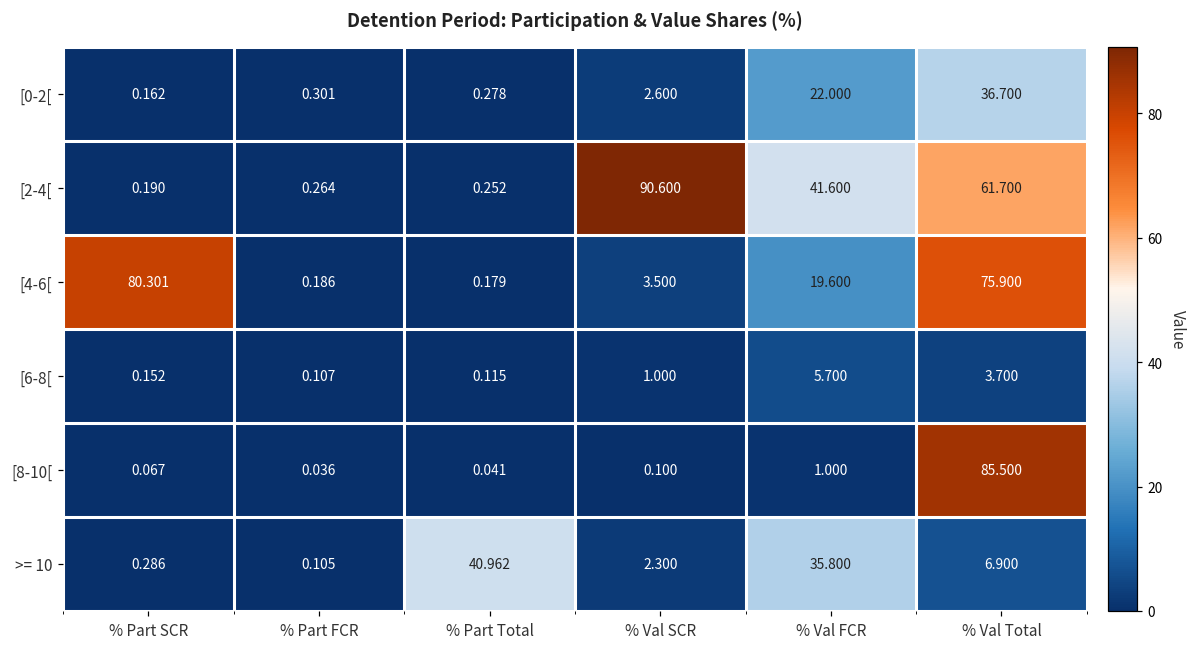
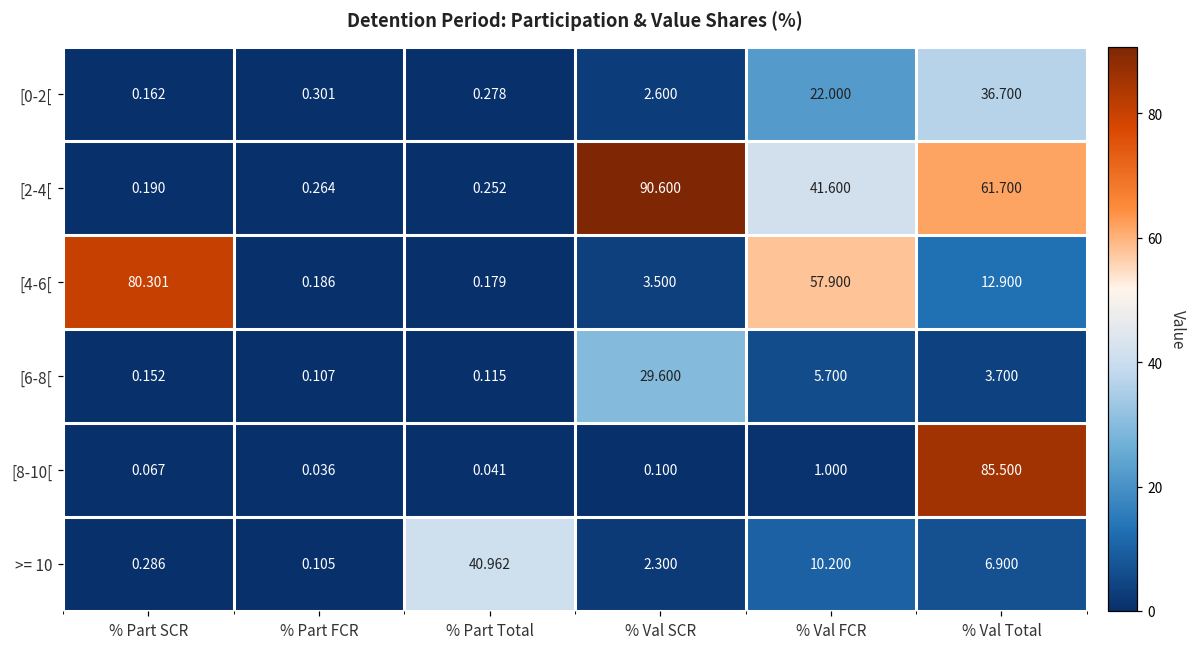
  {
    "[0-2[": {
      "% Part SCR": 0.162,
      "% Part FCR": 0.301,
      "% Part Total": 0.278,
      "% Val SCR": 2.600,
      "% Val FCR": 22.000,
      "% Val Total": 36.700
    },
    "[2-4[": {
      "% Part SCR": 0.190,
      "% Part FCR": 0.264,
      "% Part Total": 0.252,
      "% Val SCR": 90.600,
      "% Val FCR": 41.600,
      "% Val Total": 61.700
    },
    "[4-6[": {
      "% Part SCR": 80.301,
      "% Part FCR": 0.186,
      "% Part Total": 0.179,
      "% Val SCR": 3.500,
-     "% Val FCR": 19.600,
-     "% Val Total": 75.900
+     "% Val FCR": 57.900,
+     "% Val Total": 12.900
    },
    "[6-8[": {
      "% Part SCR": 0.152,
      "% Part FCR": 0.107,
      "% Part Total": 0.115,
-     "% Val SCR": 1.000,
+     "% Val SCR": 29.600,
      "% Val FCR": 5.700,
      "% Val Total": 3.700
    },
    "[8-10[": {
      "% Part SCR": 0.067,
      "% Part FCR": 0.036,
      "% Part Total": 0.041,
      "% Val SCR": 0.100,
      "% Val FCR": 1.000,
      "% Val Total": 85.500
    },
    ">= 10": {
      "% Part SCR": 0.286,
      "% Part FCR": 0.105,
      "% Part Total": 40.962,
      "% Val SCR": 2.300,
-     "% Val FCR": 35.800,
+     "% Val FCR": 10.200,
      "% Val Total": 6.900
    }
  }
